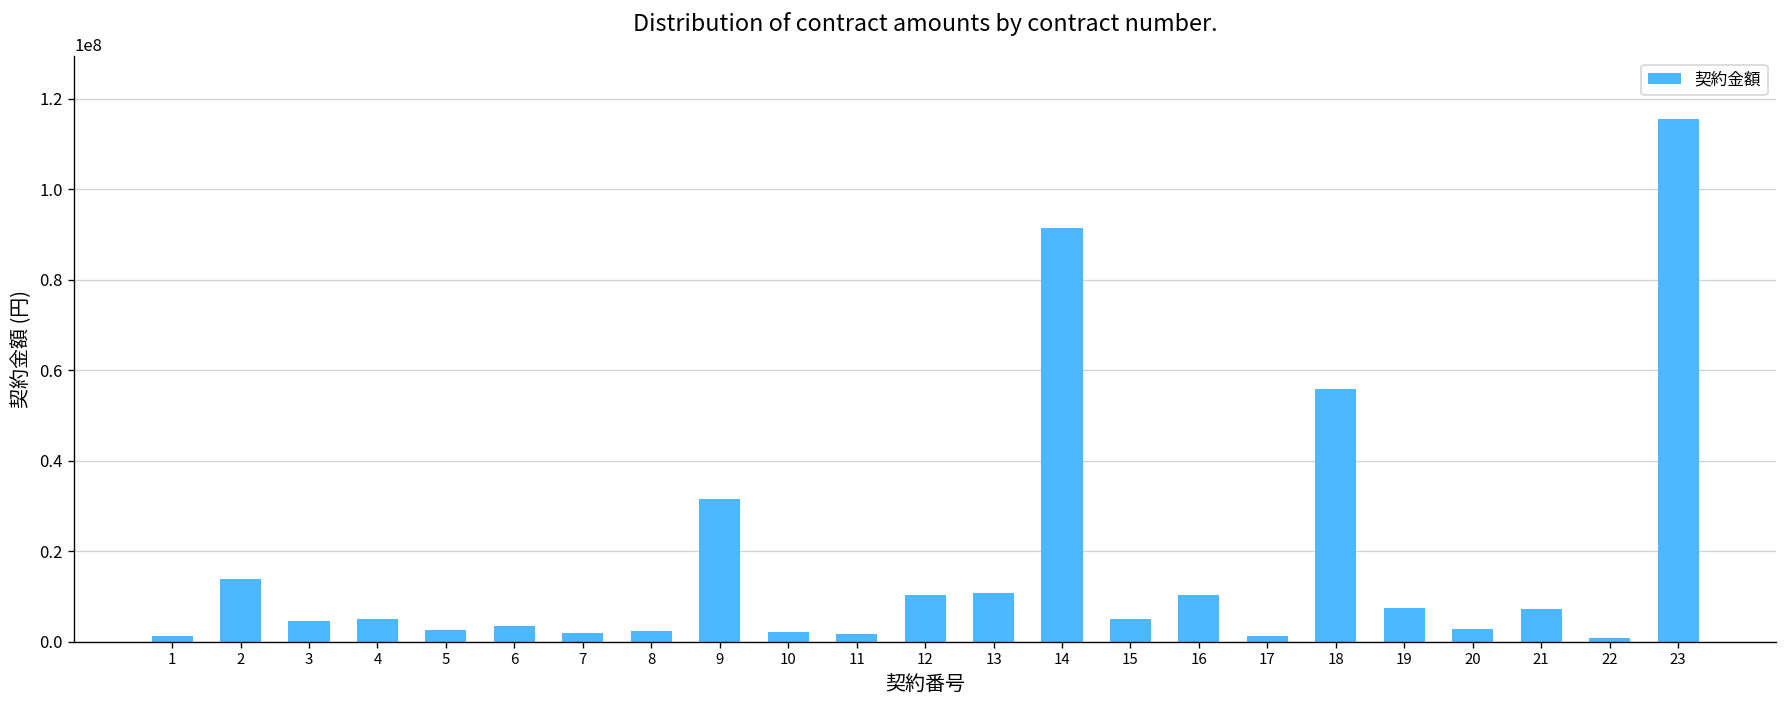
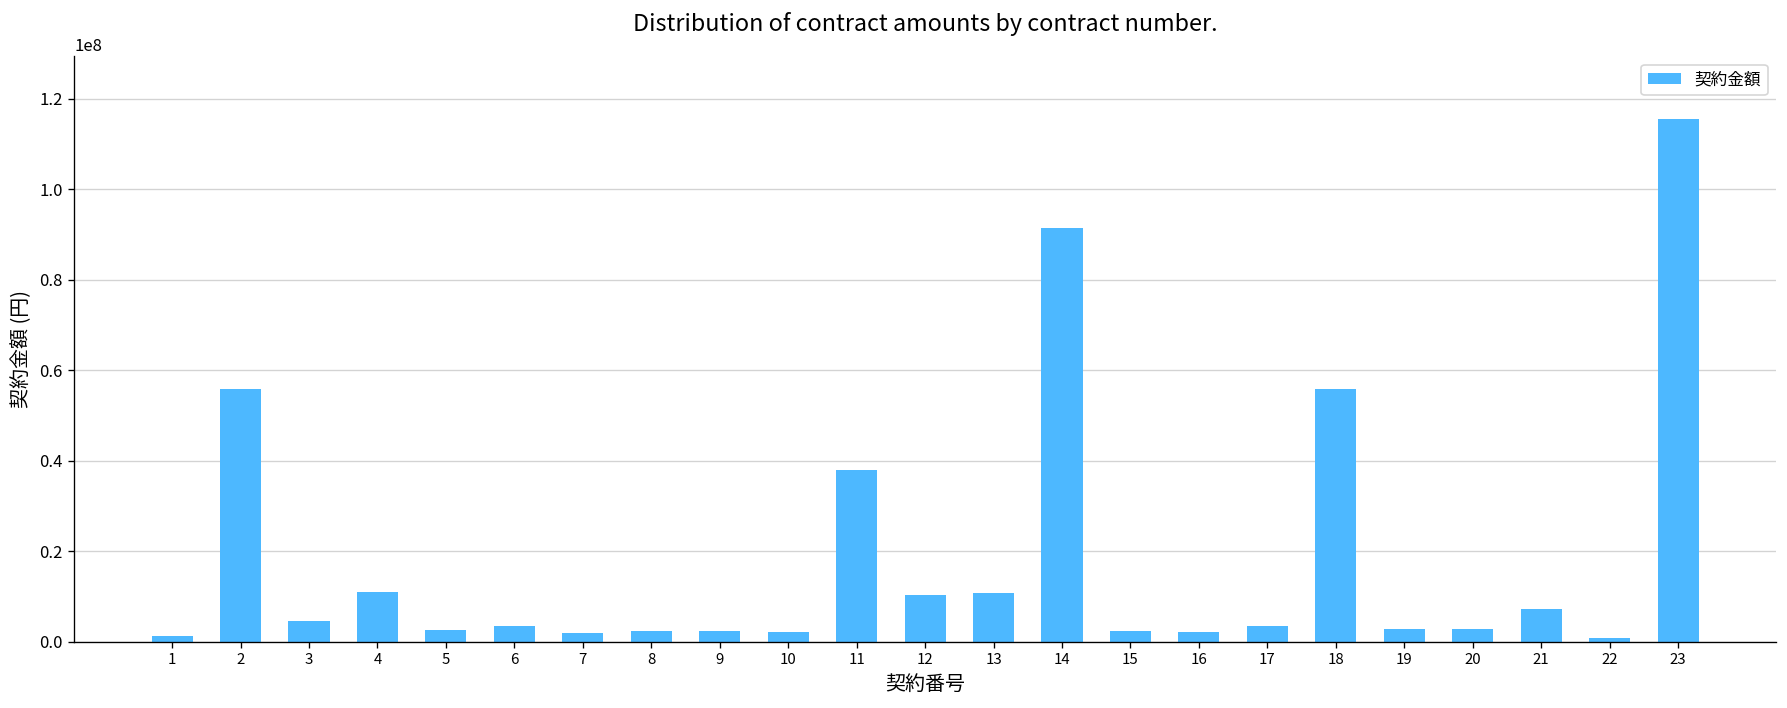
  {
    "1": 1000000,
-   "2": 14000000,
+   "2": 56000000,
    "3": 5000000,
-   "4": 5000000,
+   "4": 11000000,
    "5": 3000000,
    "6": 3000000,
    "7": 2000000,
    "8": 2000000,
-   "9": 32000000,
+   "9": 2000000,
    "10": 2000000,
-   "11": 2000000,
+   "11": 38000000,
    "12": 10000000,
    "13": 11000000,
    "14": 91000000,
-   "15": 5000000,
-   "16": 10000000,
-   "17": 1000000,
+   "15": 2000000,
+   "16": 2000000,
+   "17": 3000000,
    "18": 56000000,
-   "19": 8000000,
+   "19": 3000000,
    "20": 3000000,
    "21": 7000000,
    "22": 1000000,
    "23": 116000000
  }
